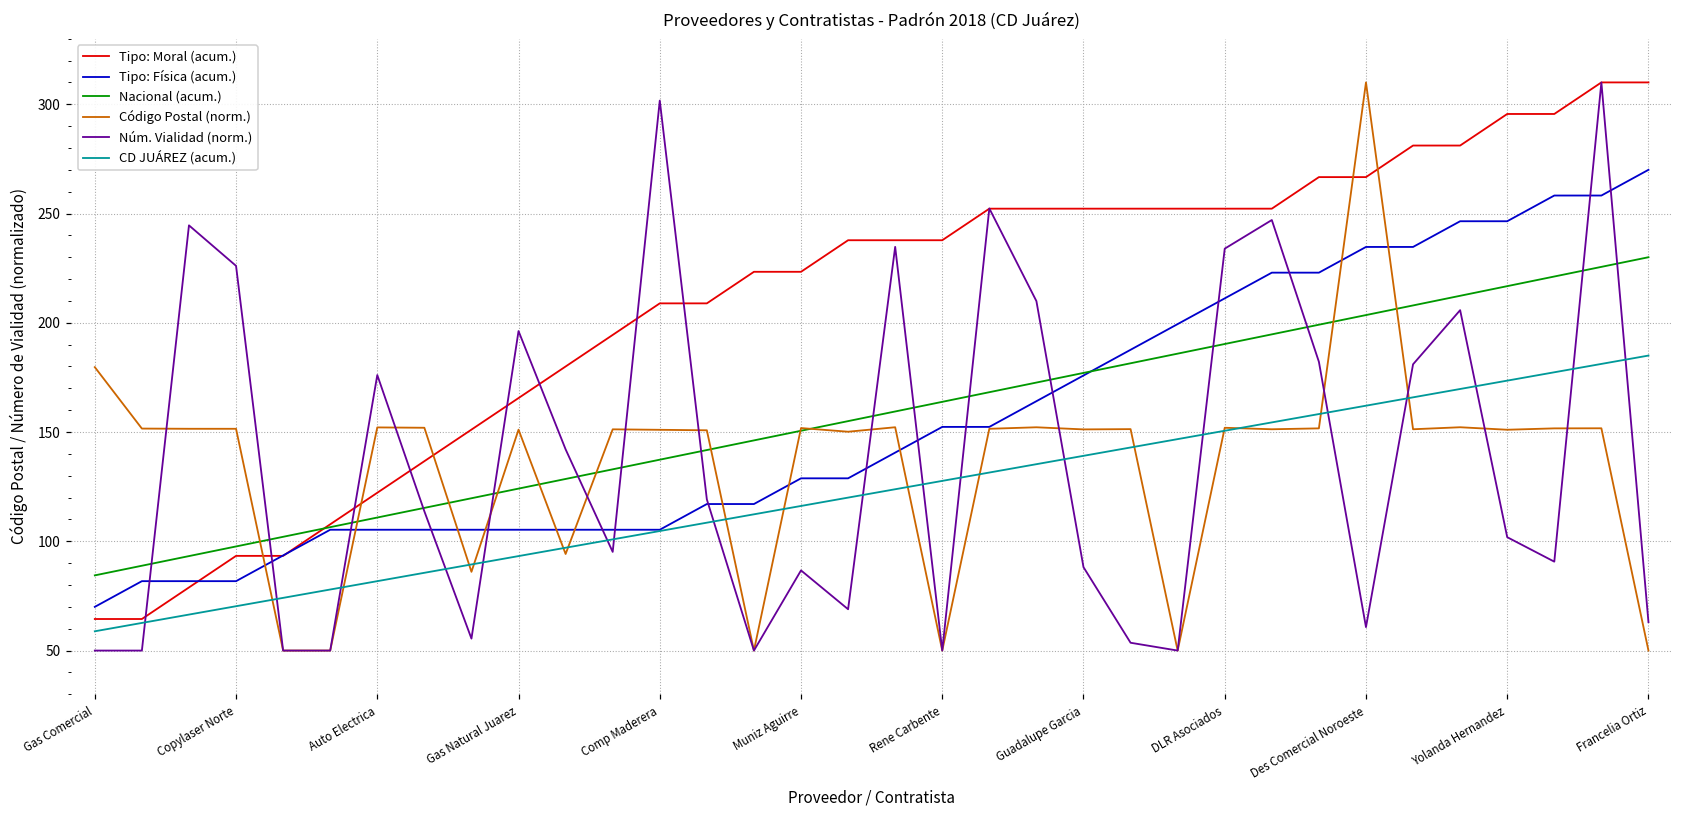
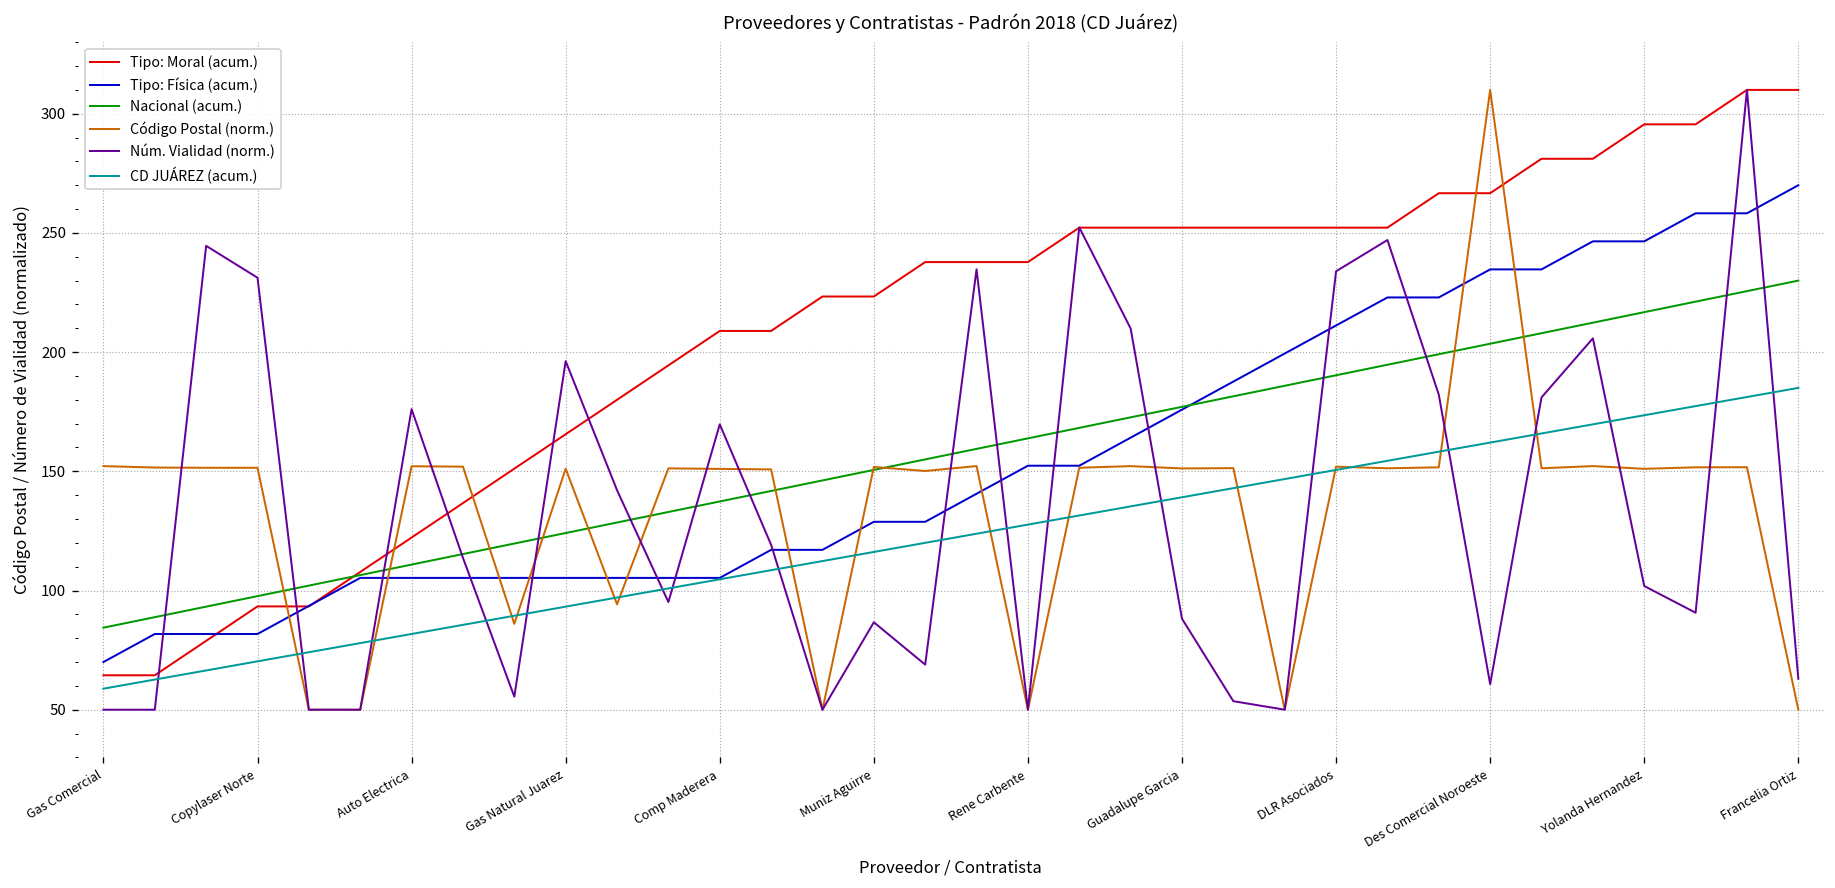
  {
    "Tipo: Moral (acum.)": {
      "Gas Comercial": 64,
      "Copylaser Norte": 93,
      "Auto Electrica": 122,
      "Gas Natural Juarez": 166,
      "Comp Maderera": 209,
      "Muniz Aguirre": 223,
      "Rene Carbente": 238,
      "Guadalupe Garcia": 252,
      "DLR Asociados": 252,
      "Des Comercial Noroeste": 267,
      "Yolanda Hernandez": 296,
      "Francelia Ortiz": 310
    },
    "Tipo: Física (acum.)": {
      "Gas Comercial": 70,
      "Copylaser Norte": 82,
      "Auto Electrica": 105,
      "Gas Natural Juarez": 105,
      "Muniz Aguirre": 129,
      "Rene Carbente": 152,
      "DLR Asociados": 211,
      "Des Comercial Noroeste": 235,
      "Yolanda Hernandez": 246,
      "Francelia Ortiz": 270
    },
    "Nacional (acum.)": {
      "Gas Comercial": 84,
      "Copylaser Norte": 98,
      "Auto Electrica": 111,
      "Gas Natural Juarez": 124,
      "Comp Maderera": 137,
      "Rene Carbente": 164,
      "DLR Asociados": 190,
      "Des Comercial Noroeste": 204,
      "Yolanda Hernandez": 217,
      "Francelia Ortiz": 230
    },
    "Código Postal (norm.)": {
-     "Gas Comercial": 180,
+     "Gas Comercial": 152,
      "Copylaser Norte": 151,
      "Auto Electrica": 152,
      "Gas Natural Juarez": 151,
      "Comp Maderera": 151,
      "Guadalupe Garcia": 151,
      "DLR Asociados": 152,
      "Des Comercial Noroeste": 310,
      "Yolanda Hernandez": 151,
      "Francelia Ortiz": 50
    },
    "Núm. Vialidad (norm.)": {
      "Gas Comercial": 50,
-     "Copylaser Norte": 226,
+     "Copylaser Norte": 231,
      "Auto Electrica": 176,
      "Gas Natural Juarez": 196,
-     "Comp Maderera": 302,
+     "Comp Maderera": 170,
      "Muniz Aguirre": 87,
      "Guadalupe Garcia": 88,
      "DLR Asociados": 234,
      "Des Comercial Noroeste": 61,
      "Yolanda Hernandez": 102,
      "Francelia Ortiz": 63
    },
    "CD JUÁREZ (acum.)": {
      "Gas Comercial": 59,
      "Copylaser Norte": 70,
      "Auto Electrica": 82,
      "Gas Natural Juarez": 93,
      "Muniz Aguirre": 116,
      "Rene Carbente": 128,
      "Guadalupe Garcia": 139,
      "DLR Asociados": 151,
      "Des Comercial Noroeste": 162,
      "Yolanda Hernandez": 174,
      "Francelia Ortiz": 185
    }
  }
